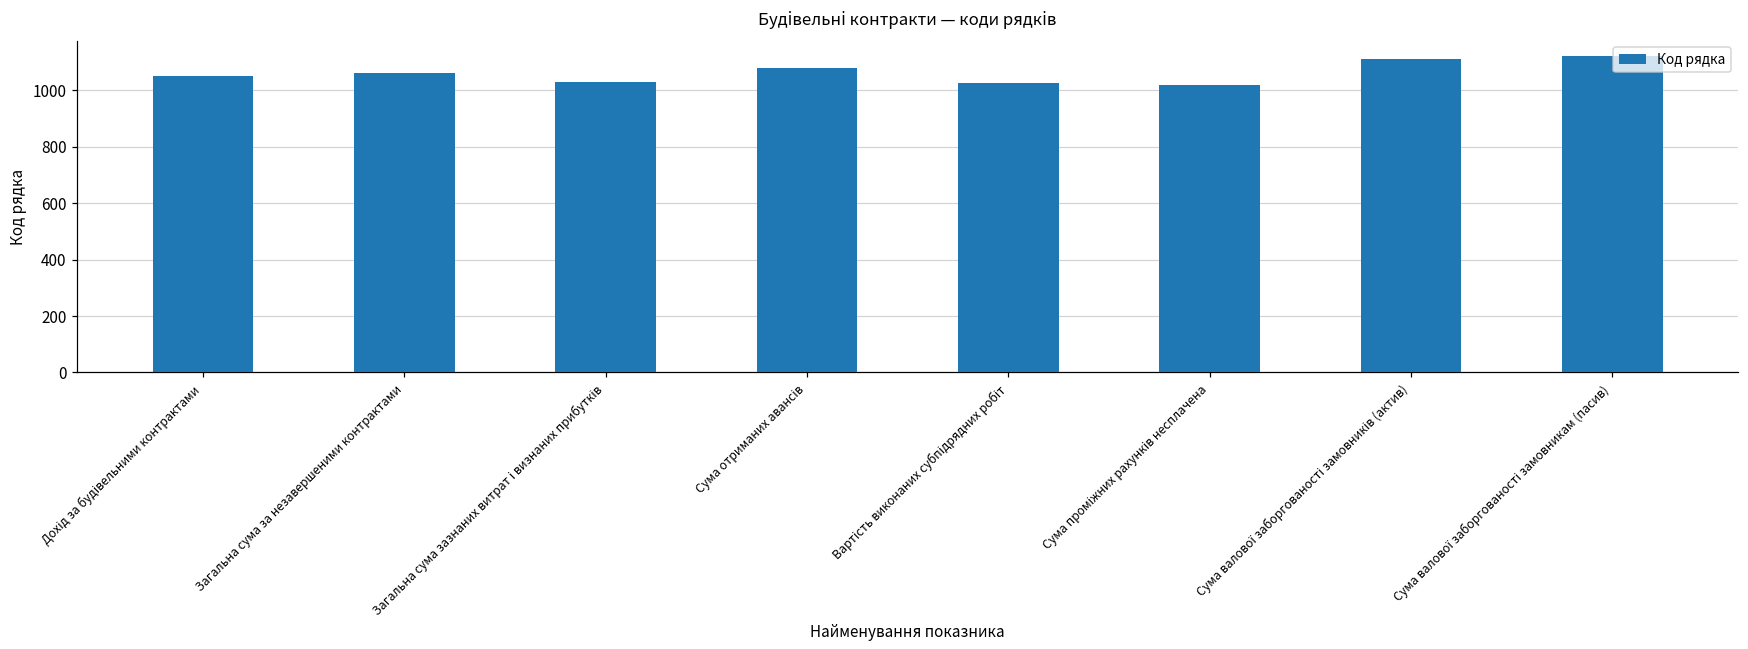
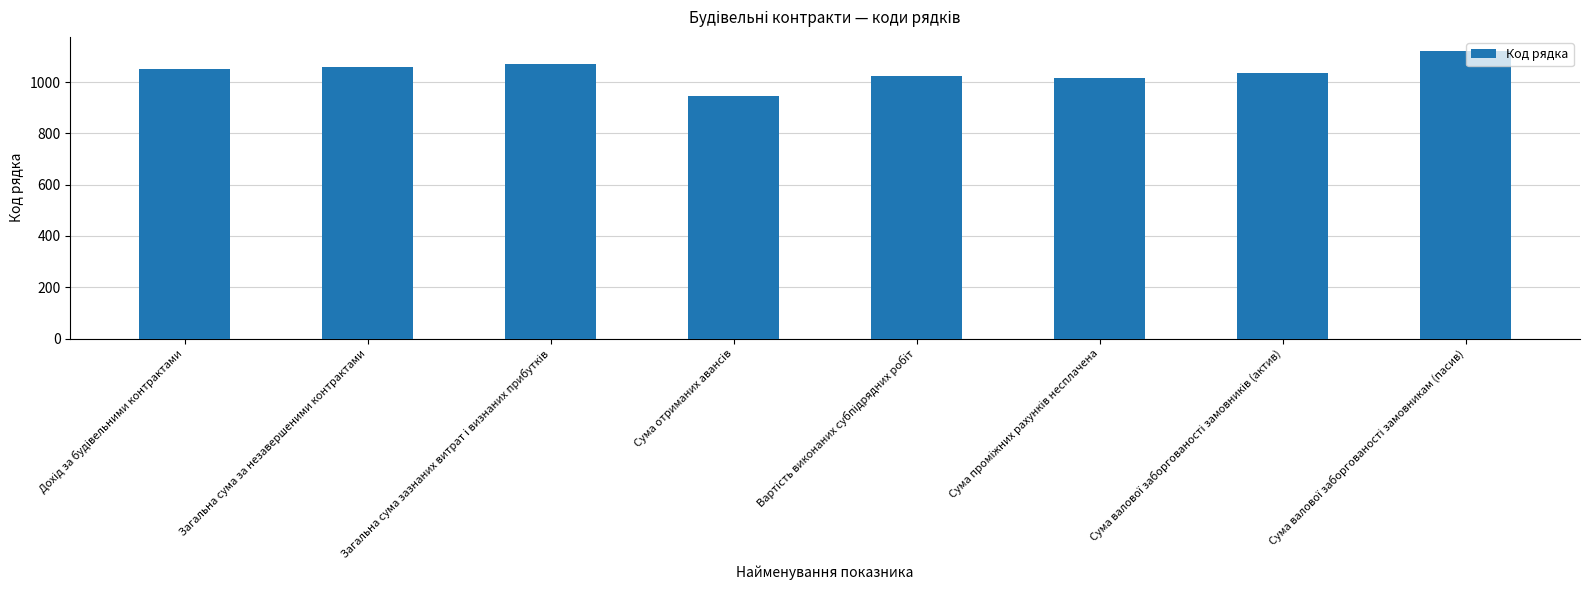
  {
    "Дохід за будівельними контрактами": 1050,
    "Загальна сума за незавершеними контрактами": 1060,
-   "Загальна сума зазнаних витрат і визнаних прибутків": 1030,
-   "Сума отриманих авансів": 1080,
+   "Загальна сума зазнаних витрат і визнаних прибутків": 1070,
+   "Сума отриманих авансів": 950,
    "Вартість виконаних субпідрядних робіт": 1030,
    "Сума проміжних рахунків несплачена": 1020,
-   "Сума валової заборгованості замовників (актив)": 1110,
+   "Сума валової заборгованості замовників (актив)": 1040,
    "Сума валової заборгованості замовникам (пасив)": 1120
  }
